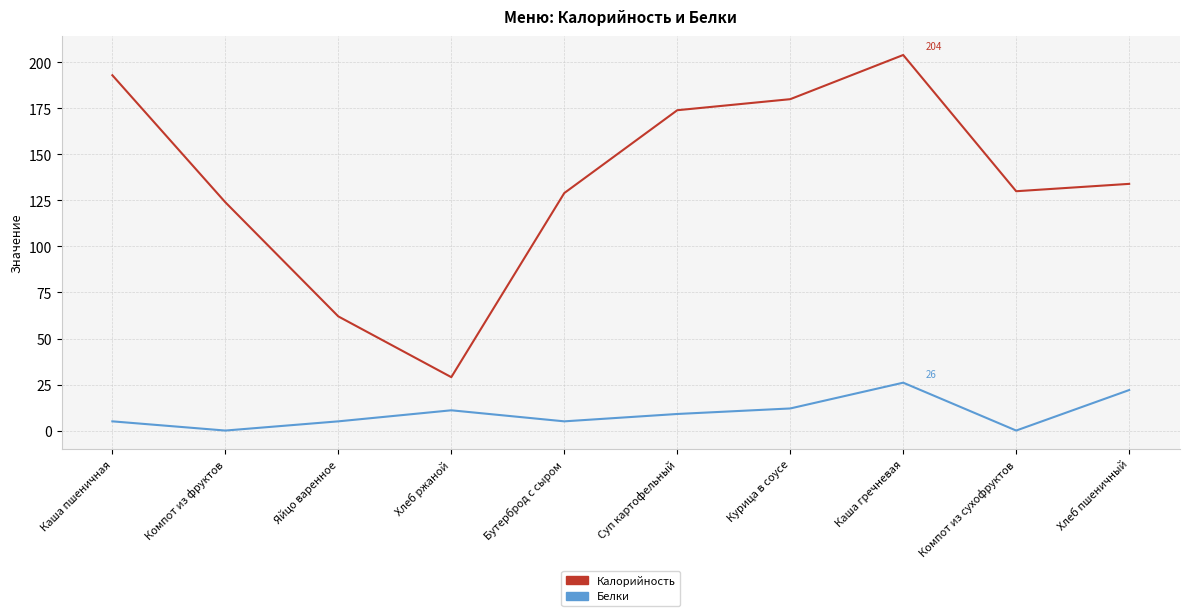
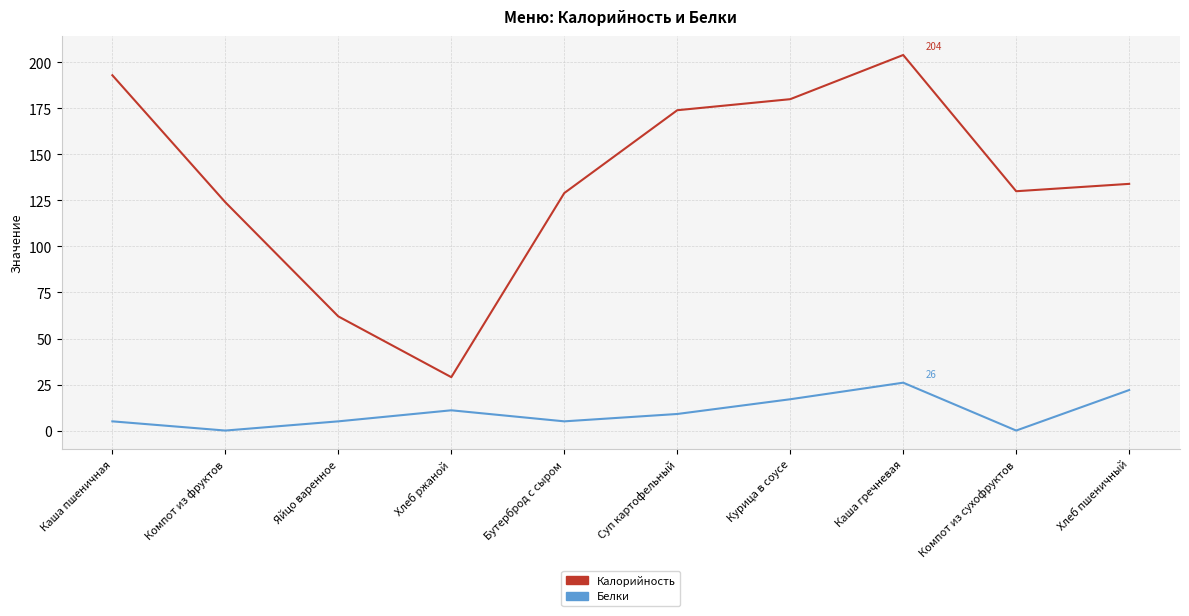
  {
    "Калорийность": {
      "Каша гречневая": 204
    },
    "Белки": {
      "Каша пшеничная": 5,
      "Компот из фруктов": 0,
      "Яйцо варенное": 5,
      "Хлеб ржаной": 11,
      "Бутерброд с сыром": 5,
      "Суп картофельный": 9,
-     "Курица в соусе": 12,
+     "Курица в соусе": 17,
      "Компот из сухофруктов": 0,
      "Хлеб пшеничный": 22
    }
  }
